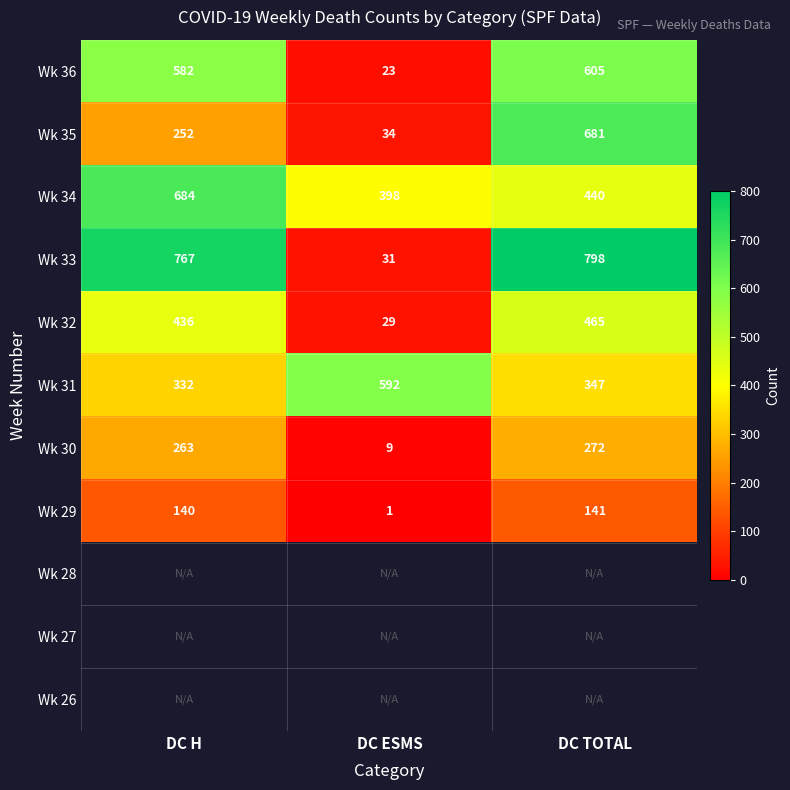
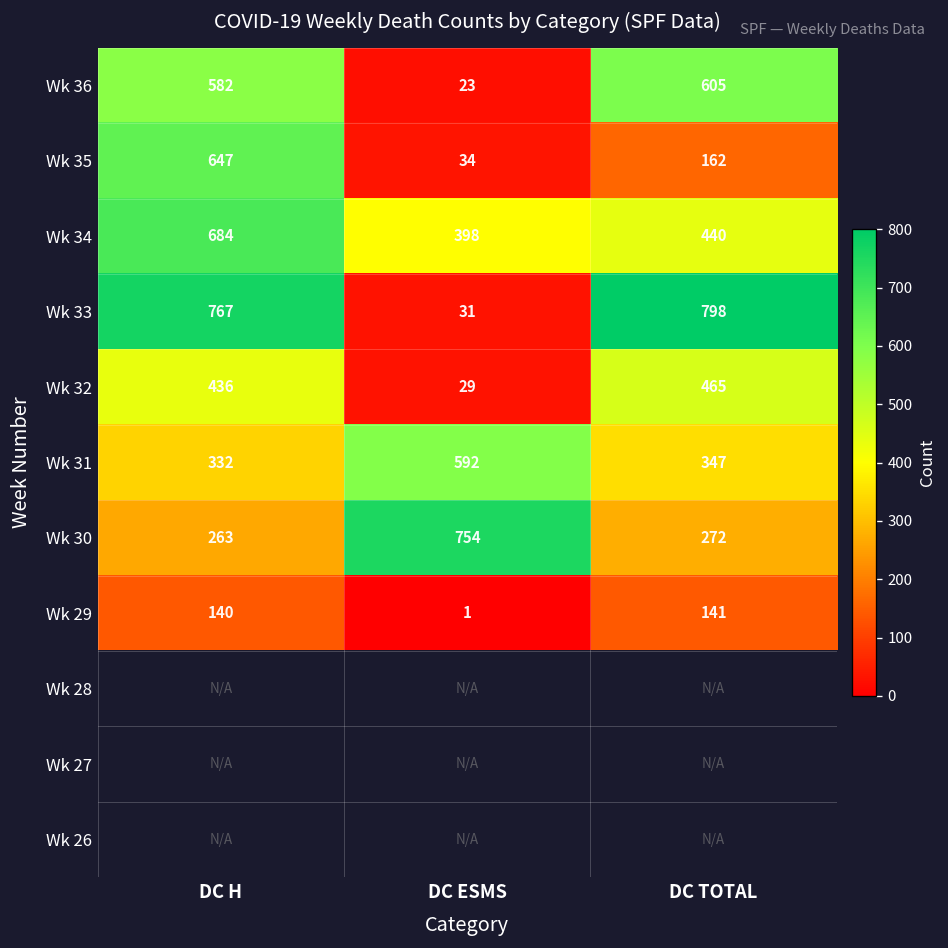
  {
    "Wk 36": {
      "DC H": 582,
      "DC ESMS": 23,
      "DC TOTAL": 605
    },
    "Wk 35": {
-     "DC H": 252,
+     "DC H": 647,
      "DC ESMS": 34,
-     "DC TOTAL": 681
+     "DC TOTAL": 162
    },
    "Wk 34": {
      "DC H": 684,
      "DC ESMS": 398,
      "DC TOTAL": 440
    },
    "Wk 33": {
      "DC H": 767,
      "DC ESMS": 31,
      "DC TOTAL": 798
    },
    "Wk 32": {
      "DC H": 436,
      "DC ESMS": 29,
      "DC TOTAL": 465
    },
    "Wk 31": {
      "DC H": 332,
      "DC ESMS": 592,
      "DC TOTAL": 347
    },
    "Wk 30": {
      "DC H": 263,
-     "DC ESMS": 9,
+     "DC ESMS": 754,
      "DC TOTAL": 272
    },
    "Wk 29": {
      "DC H": 140,
      "DC ESMS": 1,
      "DC TOTAL": 141
    }
  }
